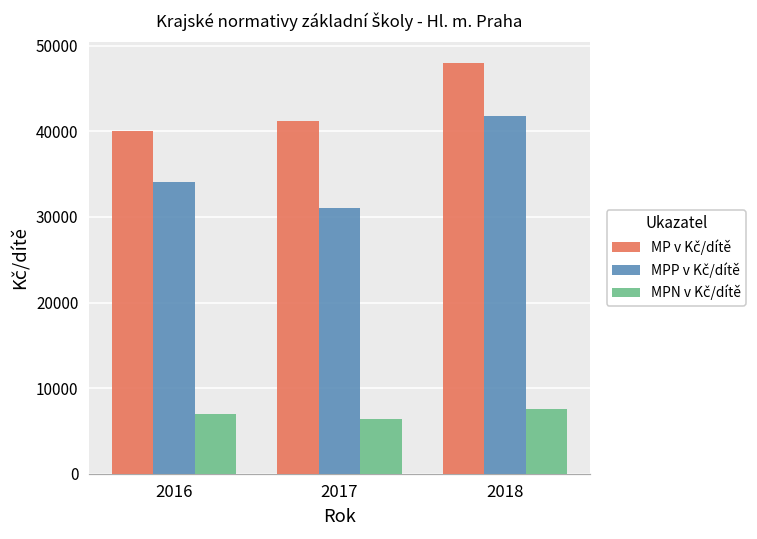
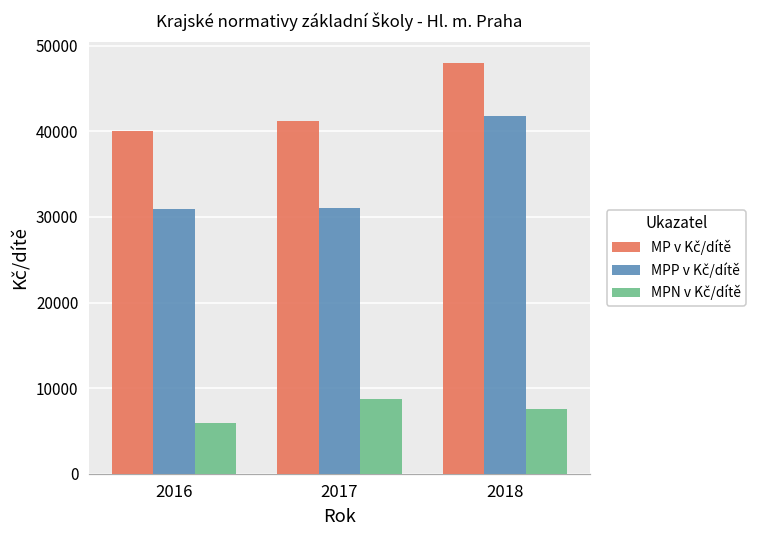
  {
    "MP v Kč/dítě": {
      "2016": 40000,
      "2017": 41000,
      "2018": 48000
    },
    "MPP v Kč/dítě": {
-     "2016": 34000,
+     "2016": 31000,
      "2017": 31000,
      "2018": 42000
    },
    "MPN v Kč/dítě": {
-     "2016": 7000,
-     "2017": 6000,
+     "2016": 6000,
+     "2017": 9000,
      "2018": 8000
    }
  }
